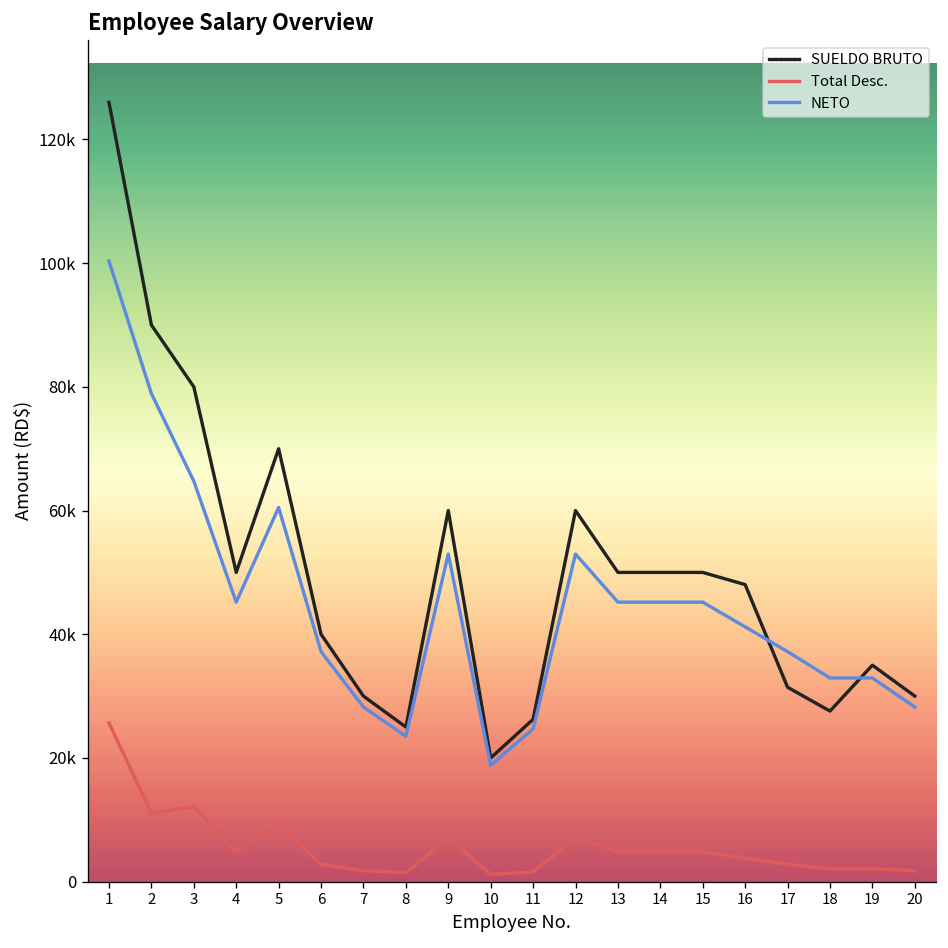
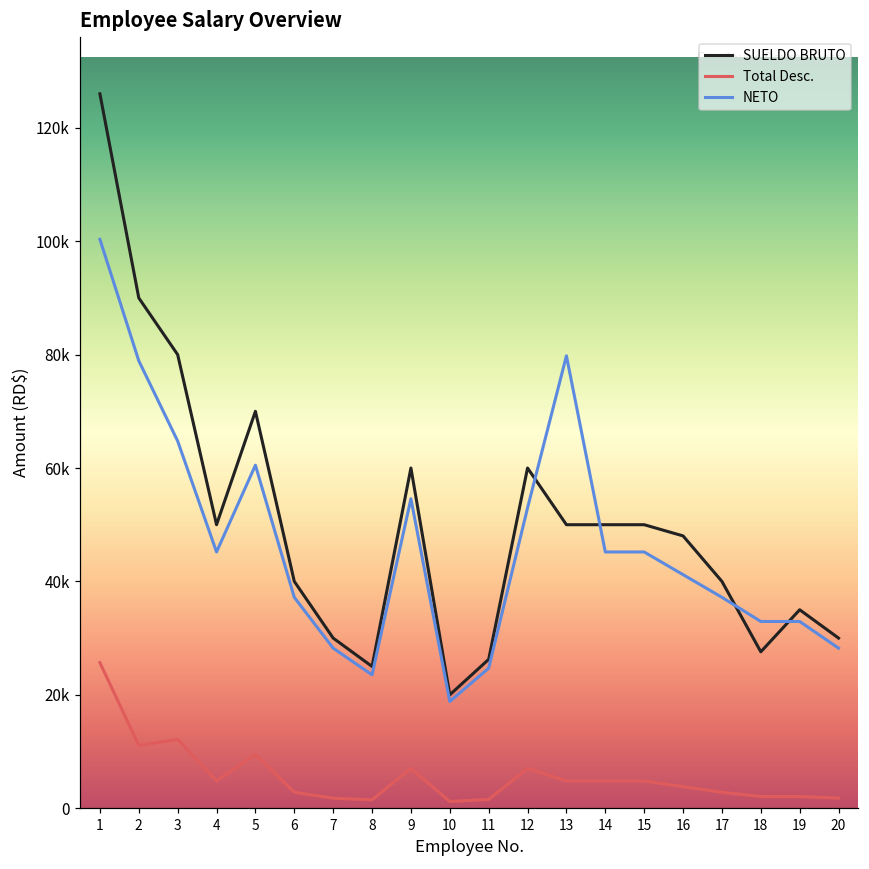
  {
    "SUELDO BRUTO": {
      "1": 126000,
      "2": 90000,
      "3": 80000,
      "4": 50000,
      "5": 70000,
      "6": 40000,
      "7": 30000,
      "8": 25000,
      "9": 60000,
      "10": 20000,
      "11": 26000,
      "12": 60000,
      "13": 50000,
      "14": 50000,
      "15": 50000,
      "16": 48000,
-     "17": 31000,
+     "17": 40000,
      "18": 28000,
      "19": 35000,
      "20": 30000
    },
    "Total Desc.": {
      "1": 26000,
      "2": 11000,
      "3": 12000,
      "4": 5000,
      "5": 10000,
      "6": 3000,
      "7": 2000,
      "8": 1000,
      "9": 7000,
      "10": 1000,
      "11": 2000,
      "12": 7000,
      "13": 5000,
      "14": 5000,
      "15": 5000,
      "16": 4000,
      "17": 3000,
      "18": 2000,
      "19": 2000,
      "20": 2000
    },
    "NETO": {
      "1": 100000,
      "2": 79000,
      "3": 65000,
      "4": 45000,
      "5": 60000,
      "6": 37000,
      "7": 28000,
      "8": 24000,
-     "9": 53000,
+     "9": 55000,
      "10": 19000,
      "11": 25000,
      "12": 53000,
-     "13": 45000,
+     "13": 80000,
      "14": 45000,
      "15": 45000,
      "16": 41000,
      "17": 37000,
      "18": 33000,
      "19": 33000,
      "20": 28000
    }
  }
